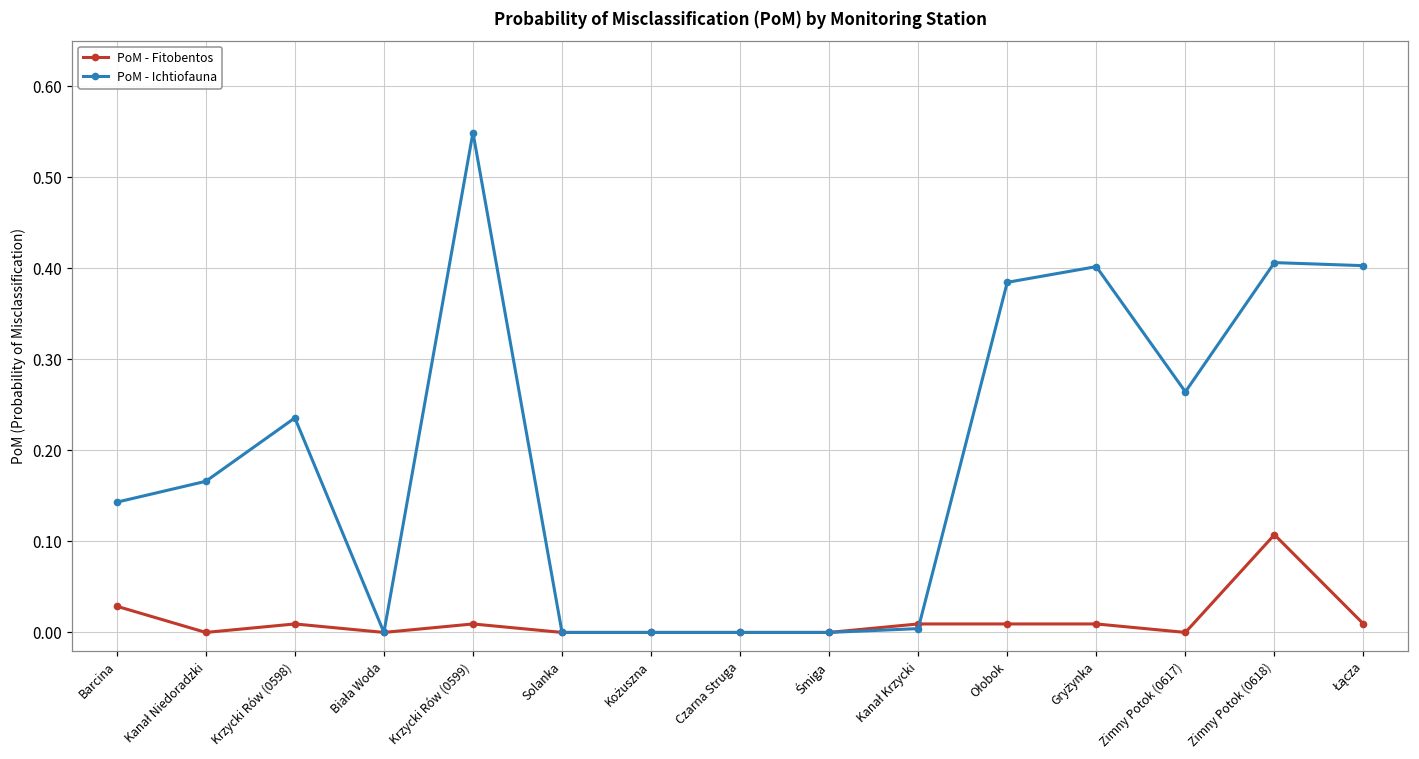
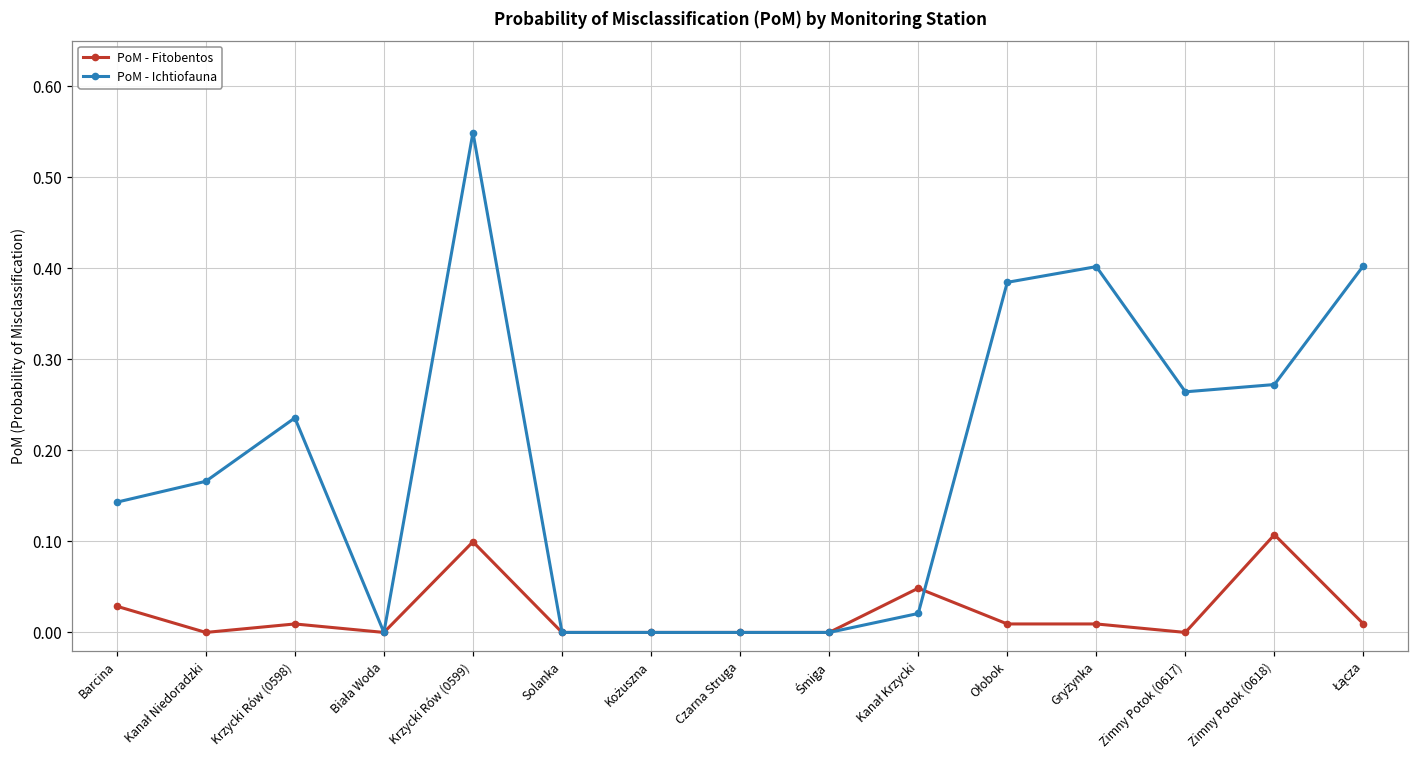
  {
    "PoM - Fitobentos": {
      "Barcina": 0.03,
      "Kanał Niedoradzki": 0.00,
      "Krzycki Rów (0598)": 0.01,
-     "Krzycki Rów (0599)": 0.01,
-     "Kanał Krzycki": 0.01,
+     "Krzycki Rów (0599)": 0.10,
+     "Kanał Krzycki": 0.05,
      "Ołobok": 0.01,
      "Gryżynka": 0.01,
      "Zimny Potok (0617)": 0.00,
      "Zimny Potok (0618)": 0.11,
      "Łącza": 0.01
    },
    "PoM - Ichtiofauna": {
      "Barcina": 0.14,
      "Kanał Niedoradzki": 0.17,
      "Krzycki Rów (0598)": 0.24,
      "Krzycki Rów (0599)": 0.55,
-     "Kanał Krzycki": 0.00,
+     "Kanał Krzycki": 0.02,
      "Ołobok": 0.38,
      "Gryżynka": 0.40,
      "Zimny Potok (0617)": 0.26,
-     "Zimny Potok (0618)": 0.41,
+     "Zimny Potok (0618)": 0.27,
      "Łącza": 0.40
    }
  }
